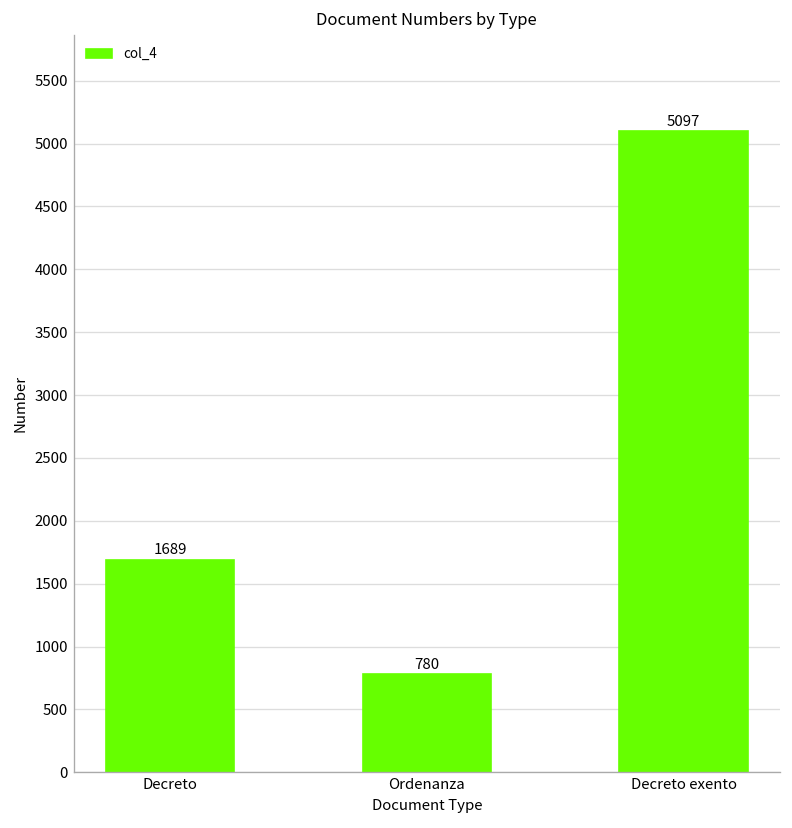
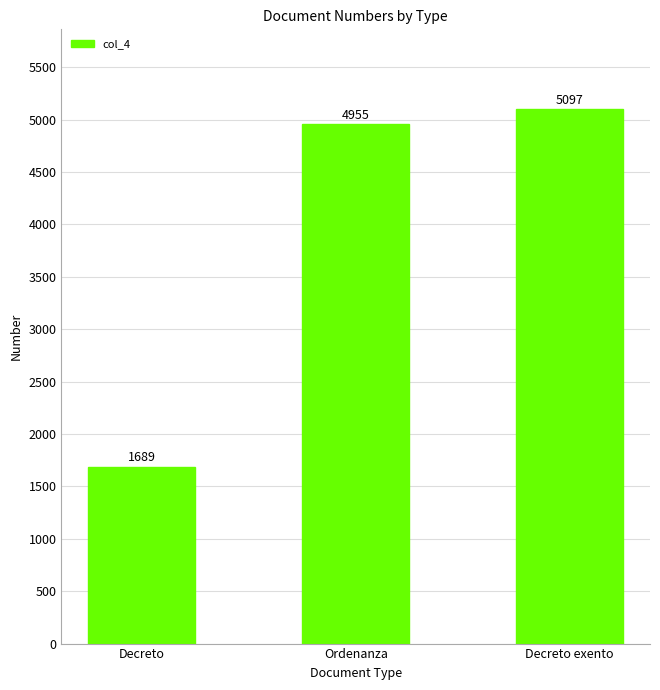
  {
    "Decreto": 1689,
-   "Ordenanza": 780,
+   "Ordenanza": 4955,
    "Decreto exento": 5097
  }
